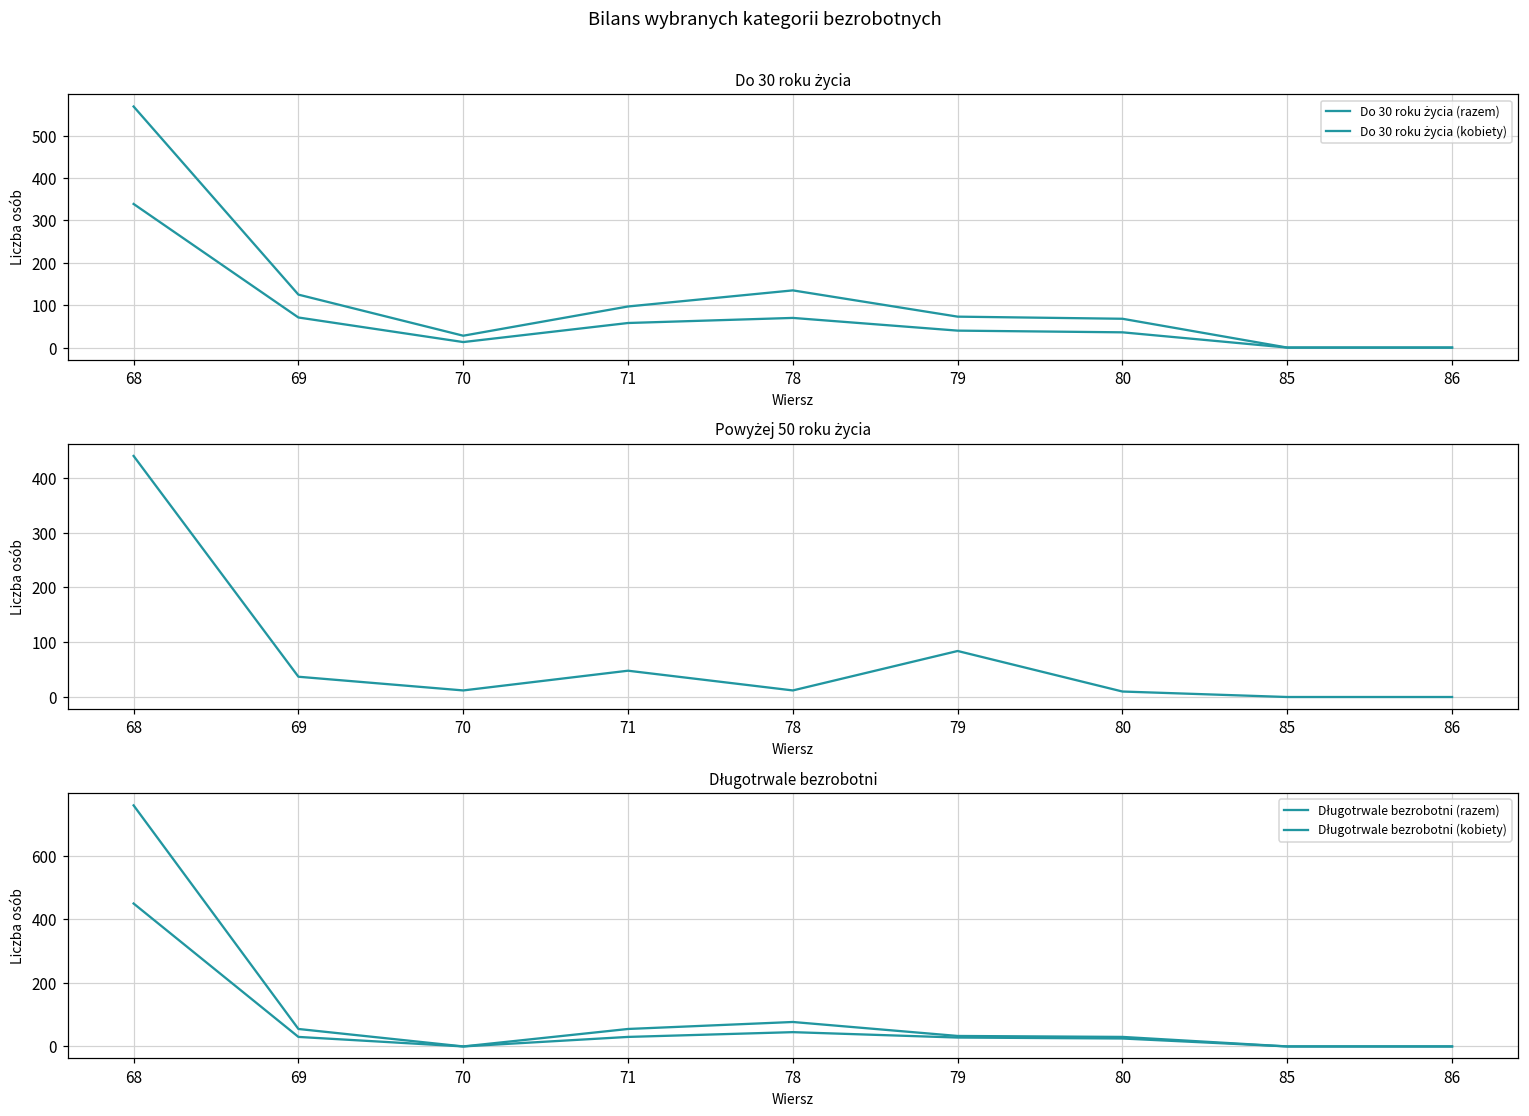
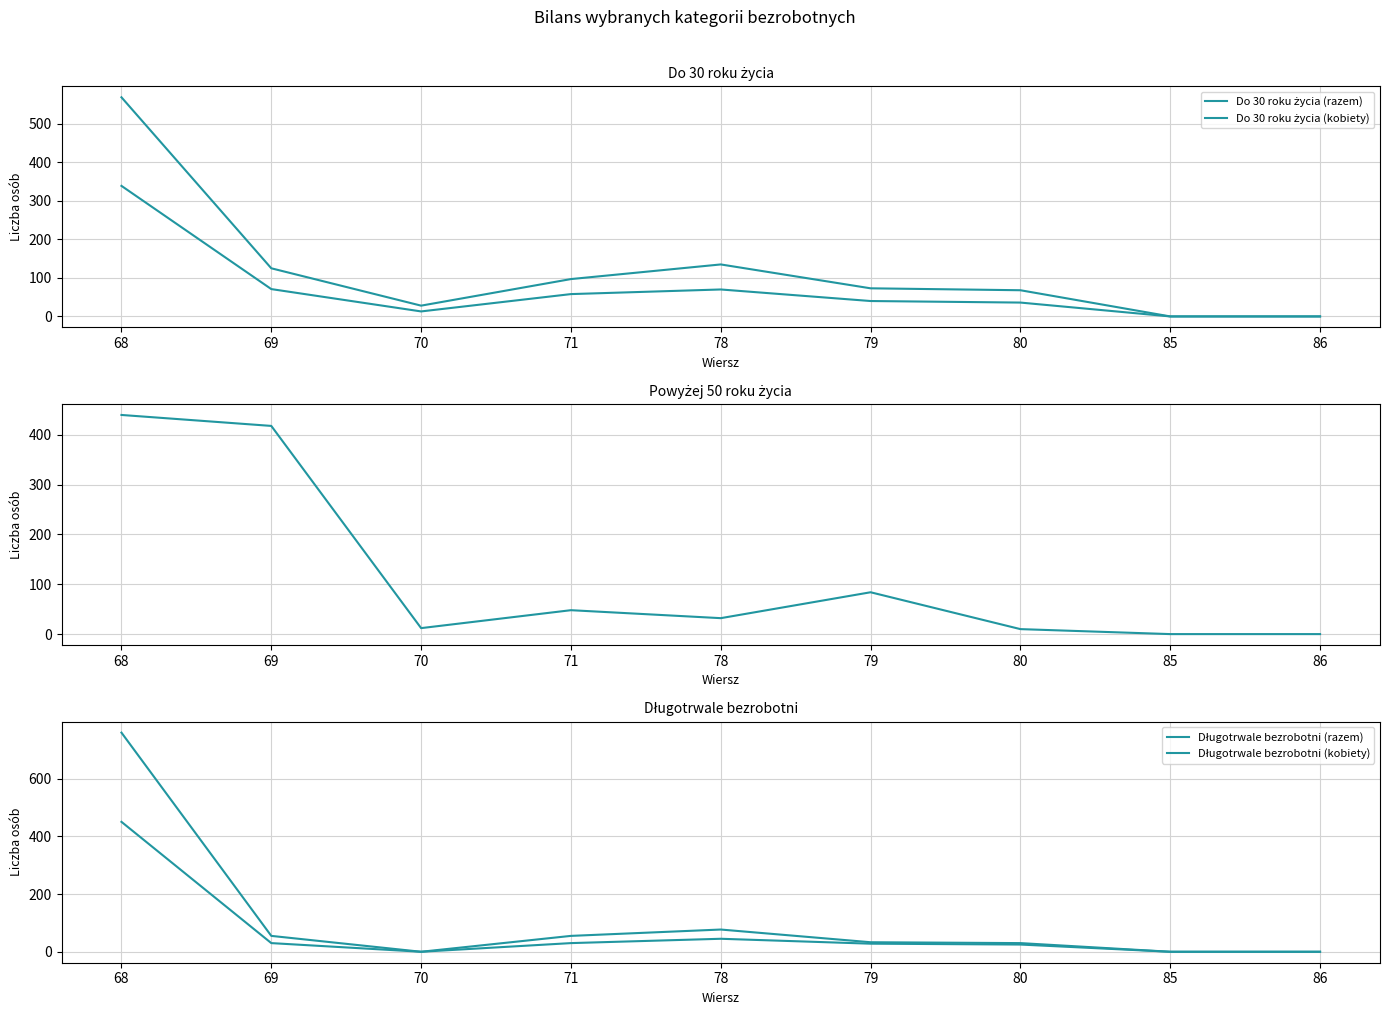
  {
    "Powyżej 50 roku życia": {
      "68": 440,
-     "69": 40,
+     "69": 420,
      "70": 10,
      "71": 50,
-     "78": 10,
+     "78": 30,
      "79": 80,
      "80": 10,
      "85": 0,
      "86": 0
    }
  }
